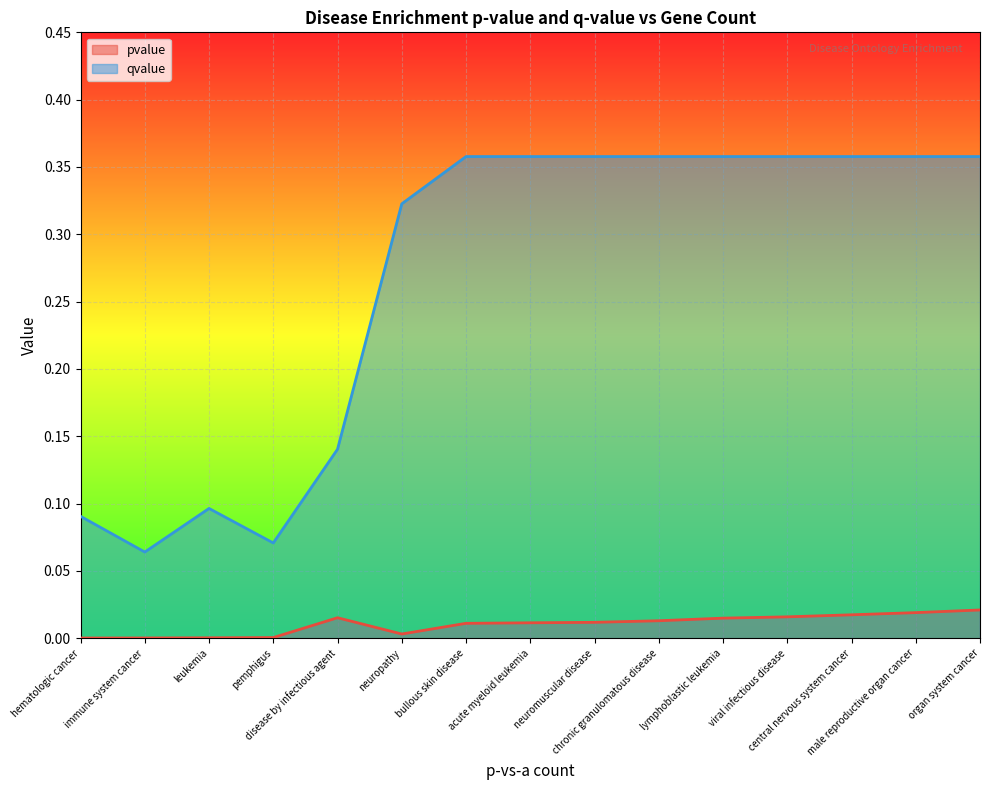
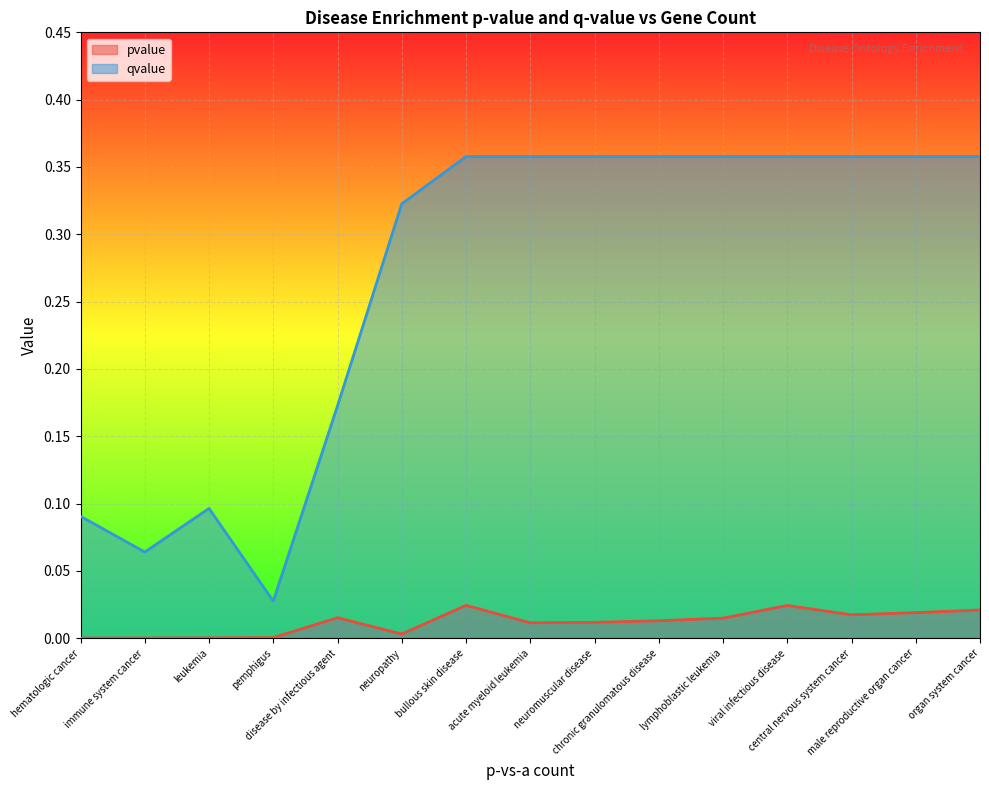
  {
    "pvalue": {
      "hematologic cancer": 0.000,
      "immune system cancer": 0.000,
      "leukemia": 0.000,
      "pemphigus": 0.001,
      "disease by infectious agent": 0.015,
      "neuropathy": 0.003,
-     "bullous skin disease": 0.011,
+     "bullous skin disease": 0.024,
      "acute myeloid leukemia": 0.012,
      "neuromuscular disease": 0.012,
      "chronic granulomatous disease": 0.013,
      "lymphoblastic leukemia": 0.015,
-     "viral infectious disease": 0.016,
+     "viral infectious disease": 0.024,
      "central nervous system cancer": 0.017,
      "male reproductive organ cancer": 0.019,
      "organ system cancer": 0.021
    },
    "qvalue": {
      "hematologic cancer": 0.091,
      "immune system cancer": 0.064,
      "leukemia": 0.096,
-     "pemphigus": 0.071,
-     "disease by infectious agent": 0.140,
+     "pemphigus": 0.028,
+     "disease by infectious agent": 0.173,
      "neuropathy": 0.323,
      "bullous skin disease": 0.358,
      "acute myeloid leukemia": 0.358,
      "neuromuscular disease": 0.358,
      "chronic granulomatous disease": 0.358,
      "lymphoblastic leukemia": 0.358,
      "viral infectious disease": 0.358,
      "central nervous system cancer": 0.358,
      "male reproductive organ cancer": 0.358,
      "organ system cancer": 0.358
    }
  }
